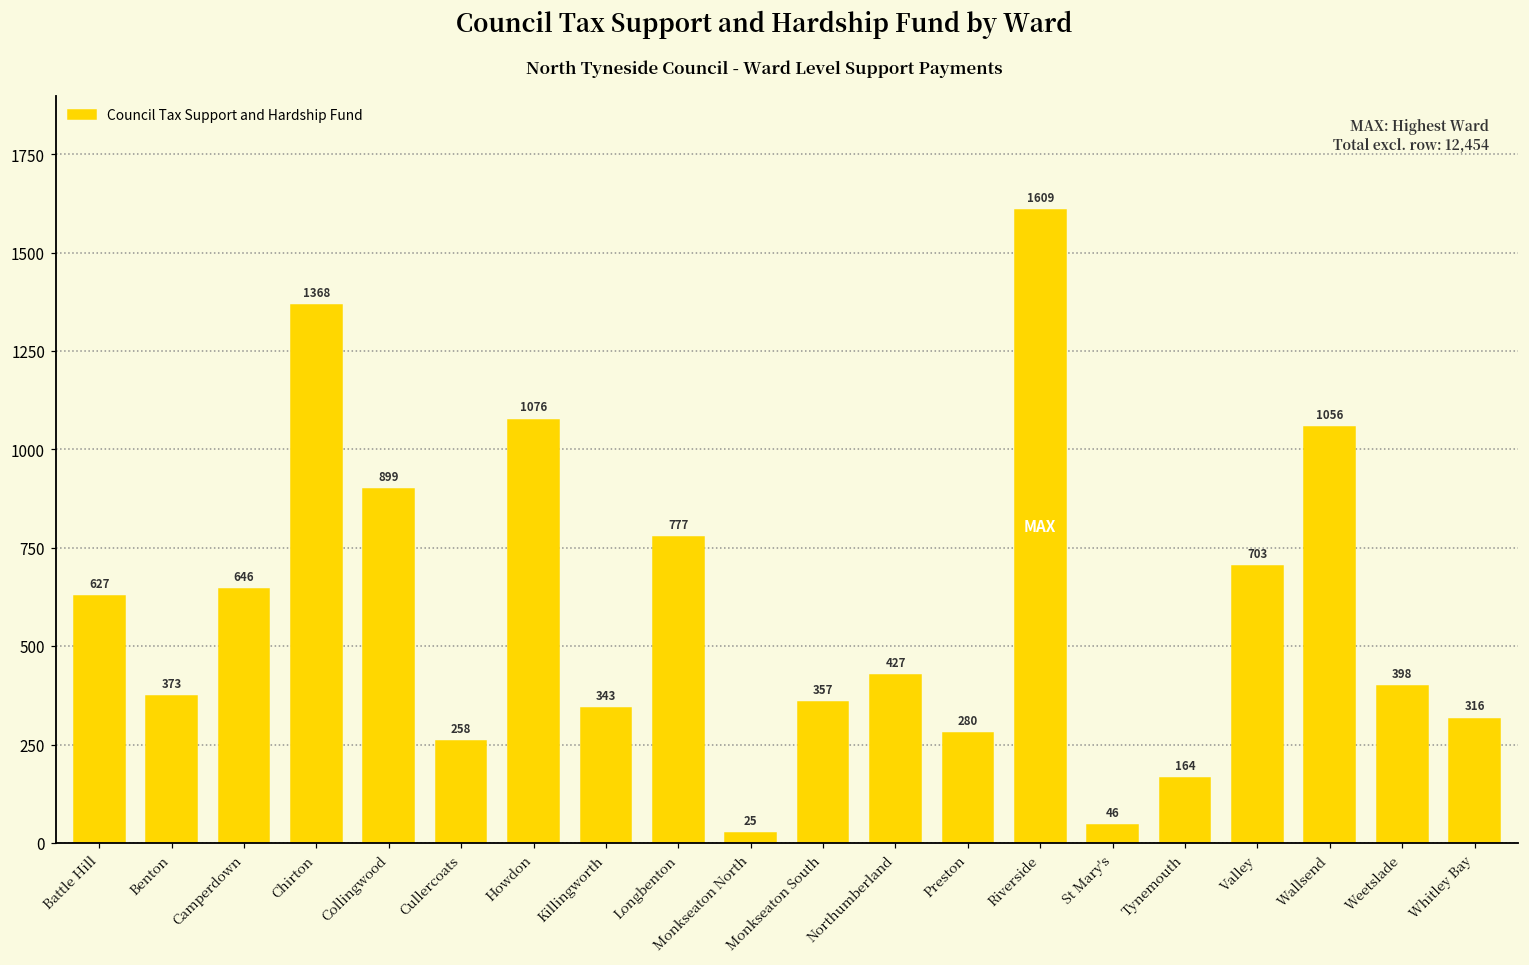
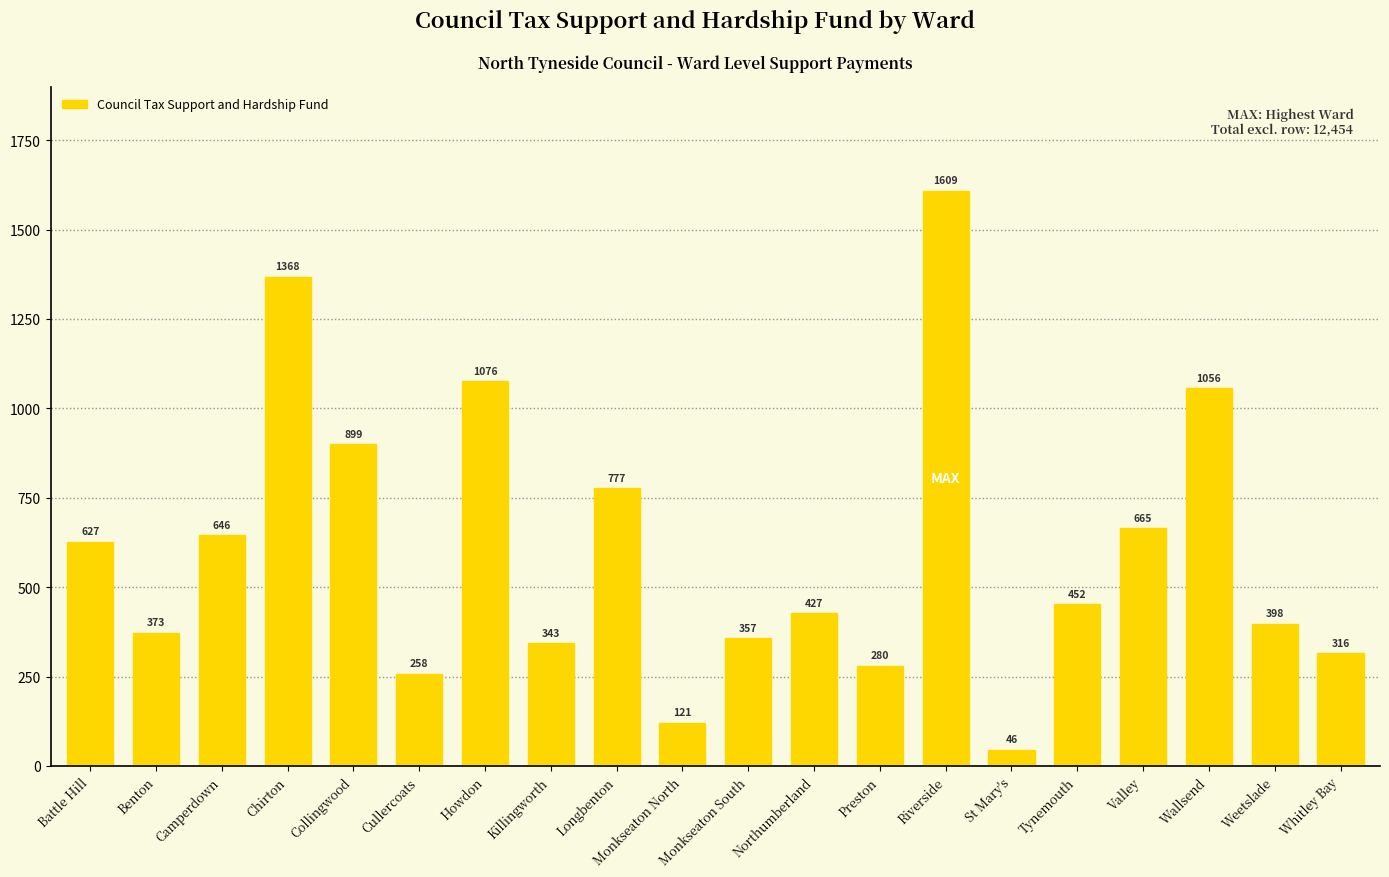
  {
    "Battle Hill": 627,
    "Benton": 373,
    "Camperdown": 646,
    "Chirton": 1368,
    "Collingwood": 899,
    "Cullercoats": 258,
    "Howdon": 1076,
    "Killingworth": 343,
    "Longbenton": 777,
-   "Monkseaton North": 25,
+   "Monkseaton North": 121,
    "Monkseaton South": 357,
    "Northumberland": 427,
    "Preston": 280,
    "Riverside": 1609,
    "St Mary's": 46,
-   "Tynemouth": 164,
-   "Valley": 703,
+   "Tynemouth": 452,
+   "Valley": 665,
    "Wallsend": 1056,
    "Weetslade": 398,
    "Whitley Bay": 316
  }
